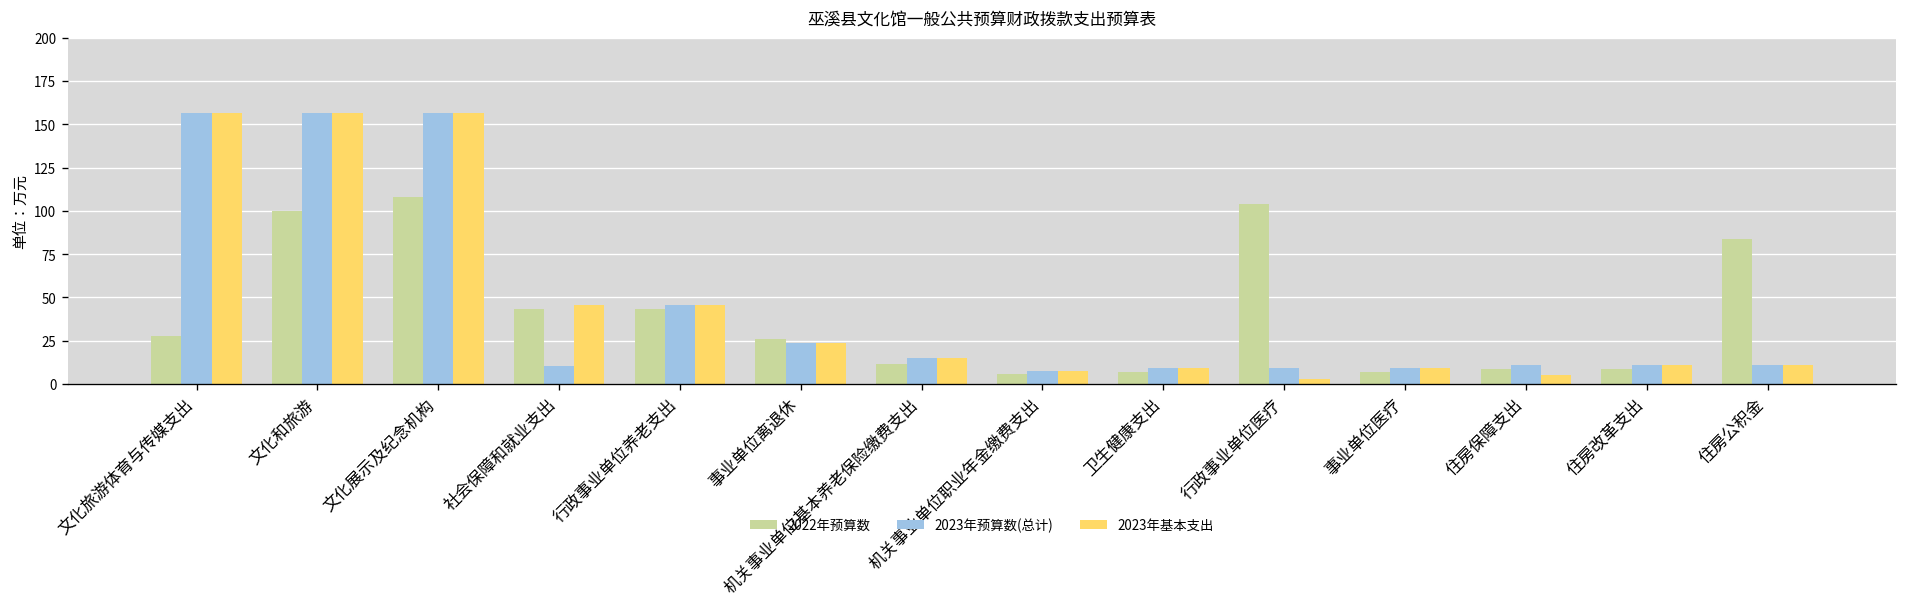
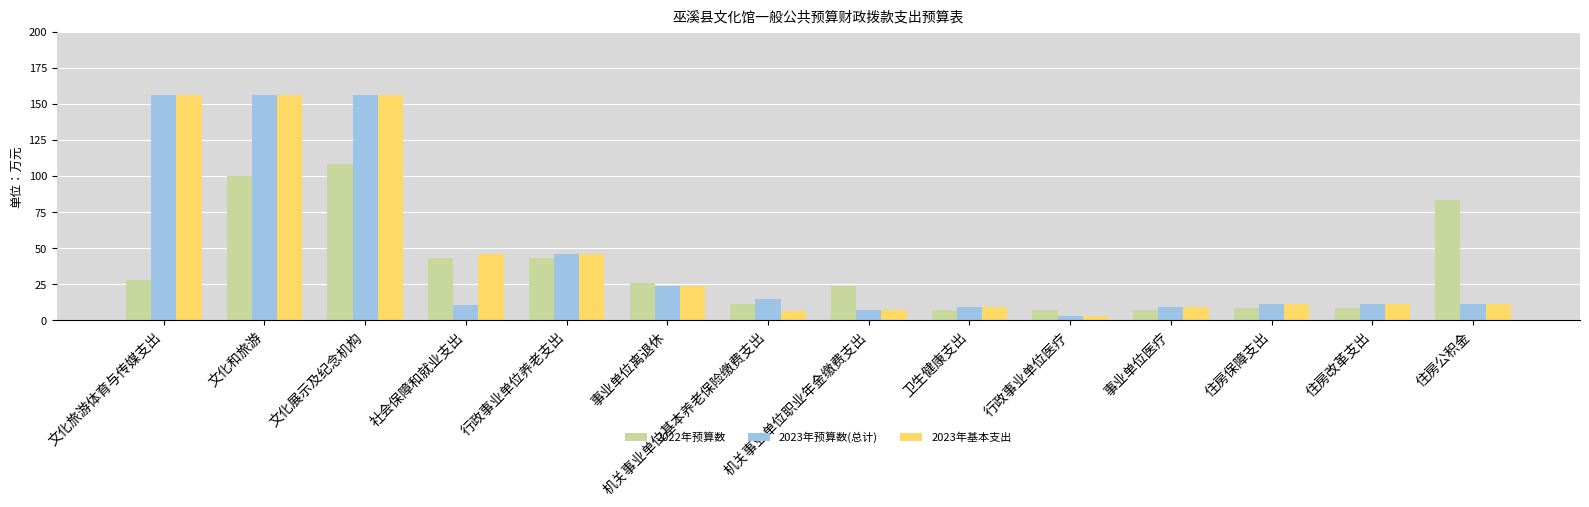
  {
    "2022年预算数": {
      "文化旅游体育与传媒支出": 28,
      "文化和旅游": 100,
      "文化展示及纪念机构": 108,
      "社会保障和就业支出": 43,
      "行政事业单位养老支出": 43,
      "事业单位离退休": 26,
      "机关事业单位基本养老保险缴费支出": 12,
-     "机关事业单位职业年金缴费支出": 6,
+     "机关事业单位职业年金缴费支出": 24,
      "卫生健康支出": 7,
-     "行政事业单位医疗": 104,
+     "行政事业单位医疗": 7,
      "事业单位医疗": 7,
      "住房保障支出": 9,
      "住房改革支出": 9,
      "住房公积金": 84
    },
    "2023年预算数(总计)": {
      "文化旅游体育与传媒支出": 156,
      "文化和旅游": 156,
      "文化展示及纪念机构": 156,
      "社会保障和就业支出": 11,
      "行政事业单位养老支出": 46,
      "事业单位离退休": 24,
      "机关事业单位基本养老保险缴费支出": 15,
      "机关事业单位职业年金缴费支出": 7,
      "卫生健康支出": 9,
-     "行政事业单位医疗": 9,
+     "行政事业单位医疗": 3,
      "事业单位医疗": 9,
      "住房保障支出": 11,
      "住房改革支出": 11,
      "住房公积金": 11
    },
    "2023年基本支出": {
      "文化旅游体育与传媒支出": 156,
      "文化和旅游": 156,
      "文化展示及纪念机构": 156,
      "社会保障和就业支出": 46,
      "行政事业单位养老支出": 46,
      "事业单位离退休": 24,
-     "机关事业单位基本养老保险缴费支出": 15,
+     "机关事业单位基本养老保险缴费支出": 7,
      "机关事业单位职业年金缴费支出": 7,
      "卫生健康支出": 9,
      "行政事业单位医疗": 3,
      "事业单位医疗": 9,
-     "住房保障支出": 5,
+     "住房保障支出": 11,
      "住房改革支出": 11,
      "住房公积金": 11
    }
  }
